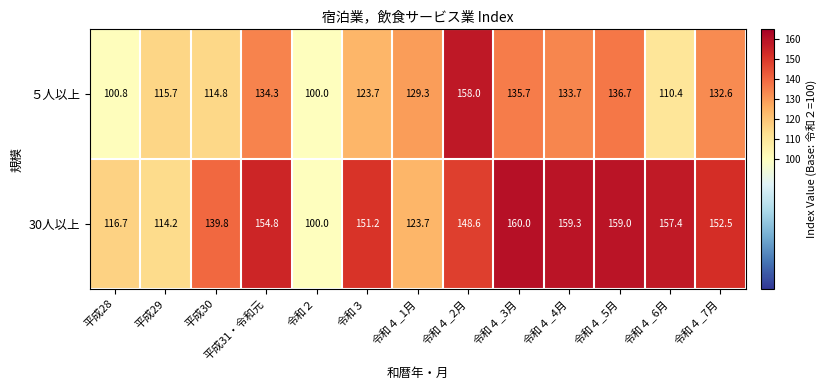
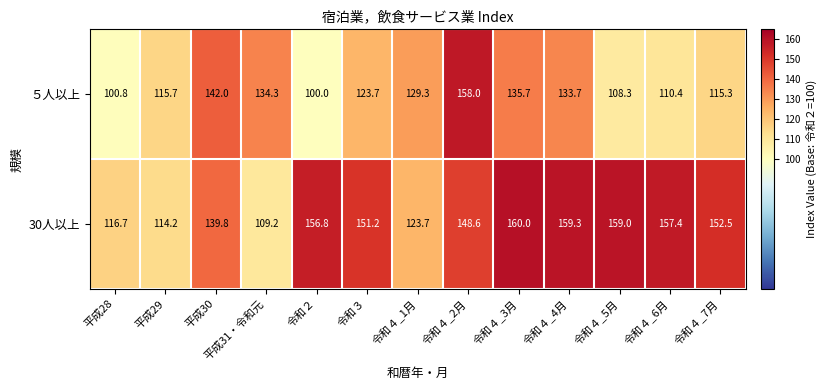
  {
    "５人以上": {
      "平成28": 100.8,
      "平成29": 115.7,
-     "平成30": 114.8,
+     "平成30": 142.0,
      "平成31・令和元": 134.3,
      "令和２": 100.0,
      "令和３": 123.7,
      "令和４_1月": 129.3,
      "令和４_2月": 158.0,
      "令和４_3月": 135.7,
      "令和４_4月": 133.7,
-     "令和４_5月": 136.7,
+     "令和４_5月": 108.3,
      "令和４_6月": 110.4,
-     "令和４_7月": 132.6
+     "令和４_7月": 115.3
    },
    "30人以上": {
      "平成28": 116.7,
      "平成29": 114.2,
      "平成30": 139.8,
-     "平成31・令和元": 154.8,
-     "令和２": 100.0,
+     "平成31・令和元": 109.2,
+     "令和２": 156.8,
      "令和３": 151.2,
      "令和４_1月": 123.7,
      "令和４_2月": 148.6,
      "令和４_3月": 160.0,
      "令和４_4月": 159.3,
      "令和４_5月": 159.0,
      "令和４_6月": 157.4,
      "令和４_7月": 152.5
    }
  }
